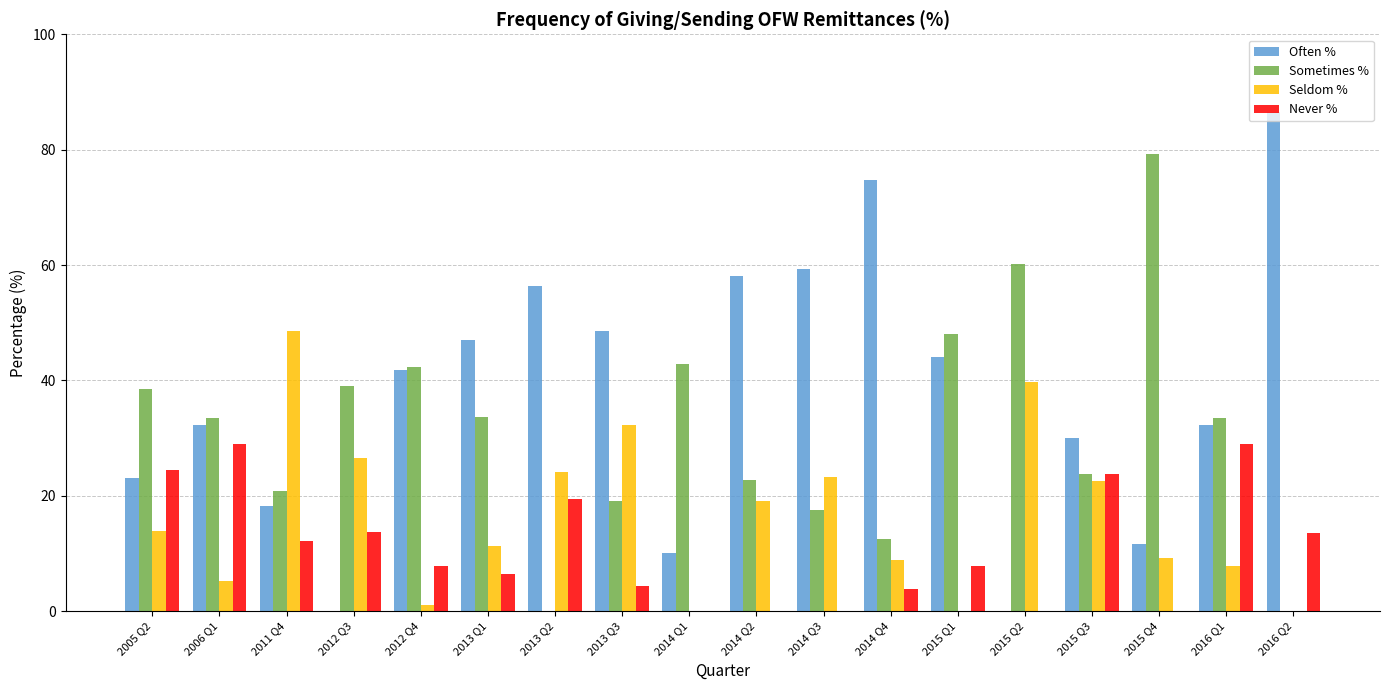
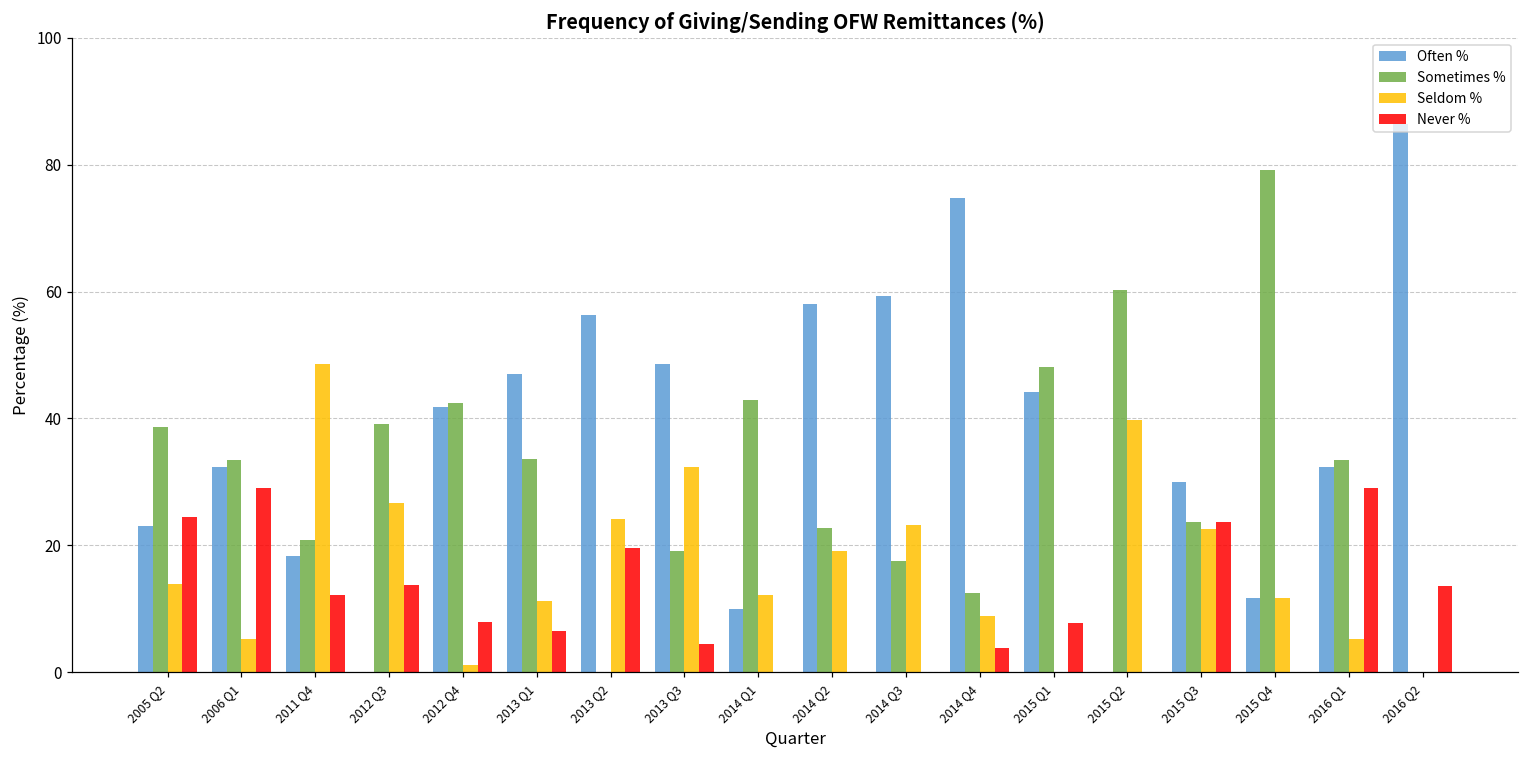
  {
    "Often %": {
      "2005 Q2": 23,
      "2006 Q1": 32,
      "2011 Q4": 18,
      "2012 Q3": 0,
      "2012 Q4": 42,
      "2013 Q1": 47,
      "2013 Q2": 56,
      "2013 Q3": 49,
      "2014 Q1": 10,
      "2014 Q2": 58,
      "2014 Q3": 59,
      "2014 Q4": 75,
      "2015 Q1": 44,
      "2015 Q2": 0,
      "2015 Q3": 30,
      "2015 Q4": 12,
      "2016 Q1": 32
    },
    "Sometimes %": {
      "2005 Q2": 39,
      "2006 Q1": 33,
      "2011 Q4": 21,
      "2012 Q3": 39,
      "2012 Q4": 42,
      "2013 Q1": 34,
      "2013 Q2": 0,
      "2013 Q3": 19,
      "2014 Q1": 43,
      "2014 Q2": 23,
      "2014 Q3": 18,
      "2014 Q4": 13,
      "2015 Q1": 48,
      "2015 Q2": 60,
      "2015 Q3": 24,
      "2015 Q4": 79,
      "2016 Q1": 33,
      "2016 Q2": 0
    },
    "Seldom %": {
      "2005 Q2": 14,
      "2006 Q1": 5,
      "2011 Q4": 49,
      "2012 Q3": 27,
      "2012 Q4": 1,
      "2013 Q1": 11,
      "2013 Q2": 24,
      "2013 Q3": 32,
-     "2014 Q1": 0,
+     "2014 Q1": 12,
      "2014 Q2": 19,
      "2014 Q3": 23,
      "2014 Q4": 9,
      "2015 Q1": 0,
      "2015 Q2": 40,
      "2015 Q3": 23,
-     "2015 Q4": 9,
-     "2016 Q1": 8,
+     "2015 Q4": 12,
+     "2016 Q1": 5,
      "2016 Q2": 0
    },
    "Never %": {
      "2005 Q2": 24,
      "2006 Q1": 29,
      "2011 Q4": 12,
      "2012 Q3": 14,
      "2012 Q4": 8,
      "2013 Q1": 6,
      "2013 Q2": 20,
      "2013 Q3": 4,
      "2014 Q1": 0,
      "2014 Q2": 0,
      "2014 Q3": 0,
      "2014 Q4": 4,
      "2015 Q1": 8,
      "2015 Q2": 0,
      "2015 Q3": 24,
      "2015 Q4": 0,
      "2016 Q1": 29,
      "2016 Q2": 14
    }
  }
